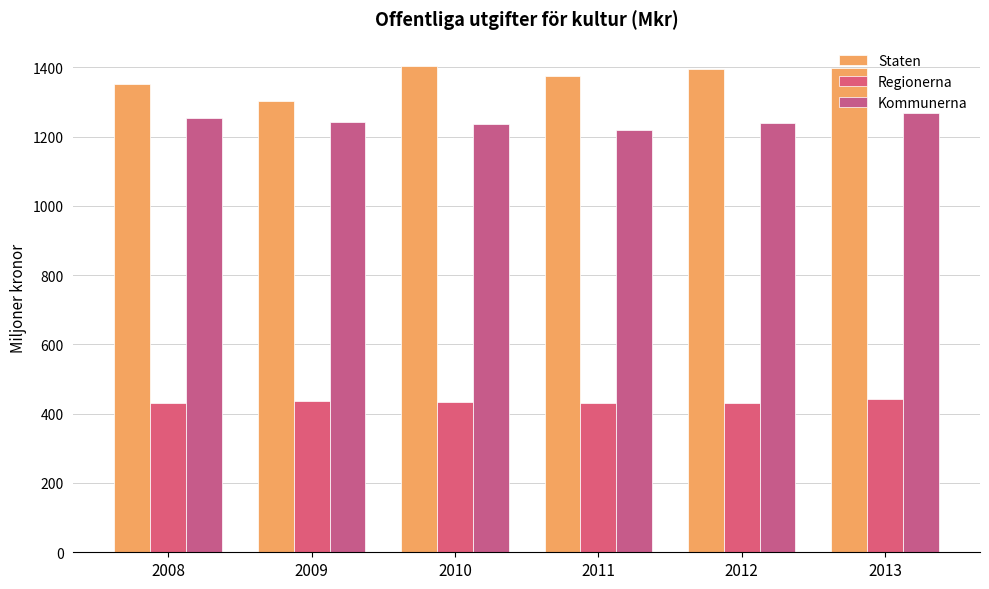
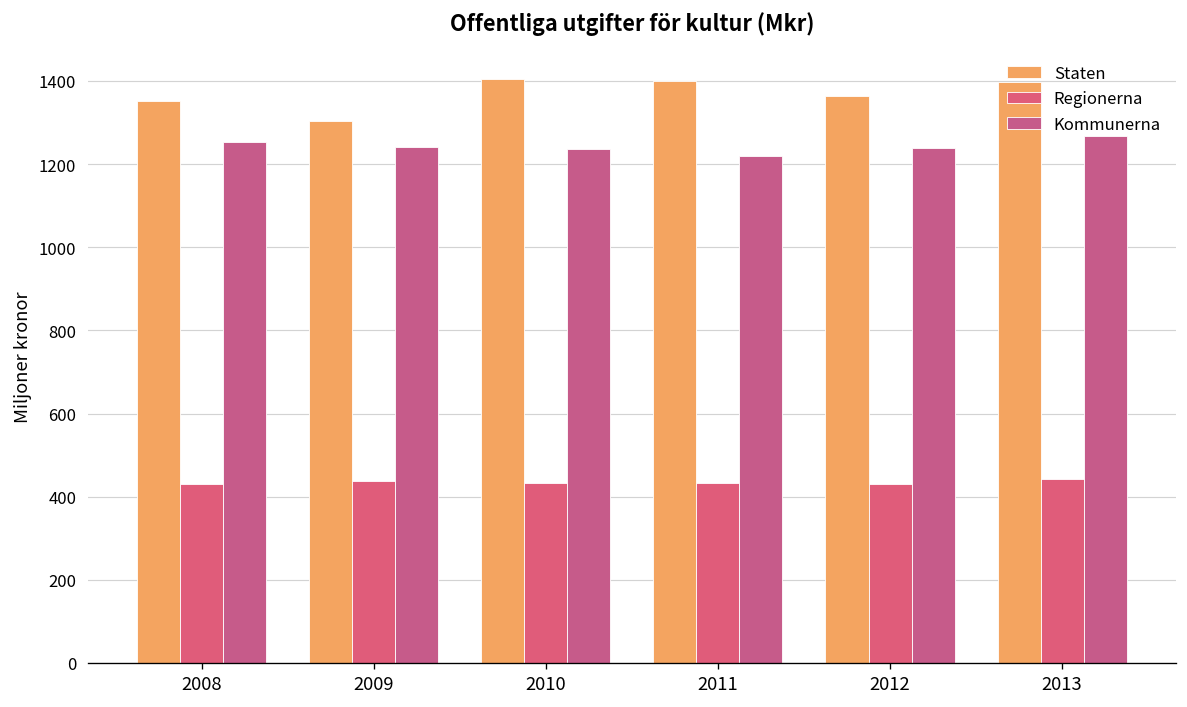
  {
    "Staten": {
      "2008": 1350,
      "2009": 1300,
      "2010": 1400,
-     "2011": 1380,
-     "2012": 1390,
+     "2011": 1400,
+     "2012": 1360,
      "2013": 1400
    }
  }
